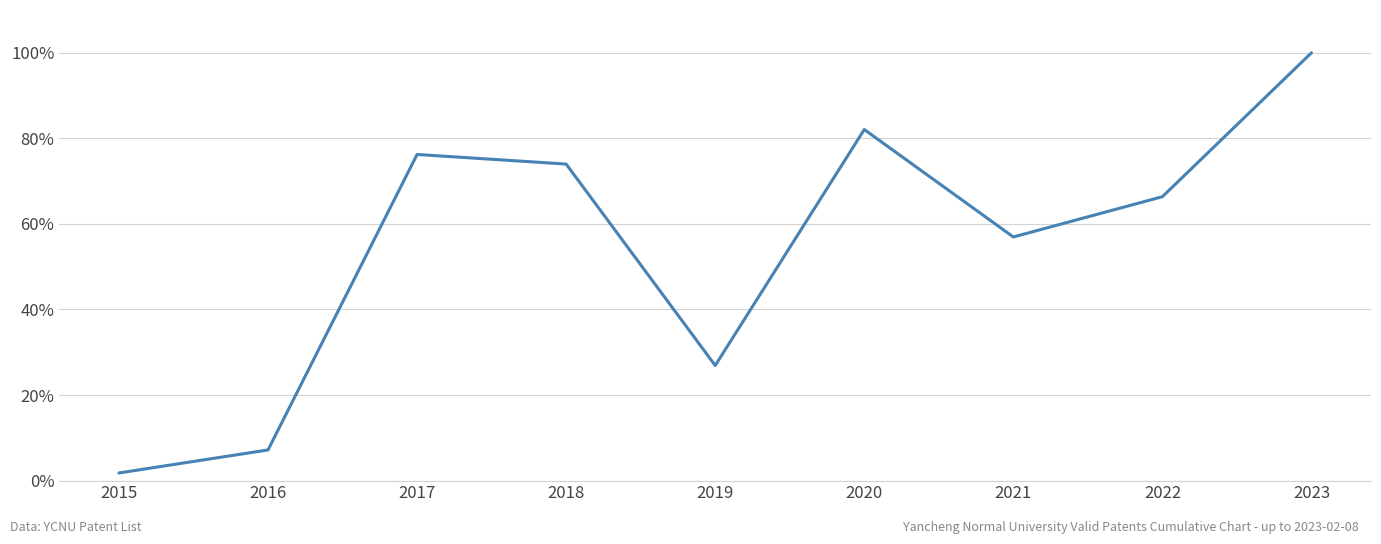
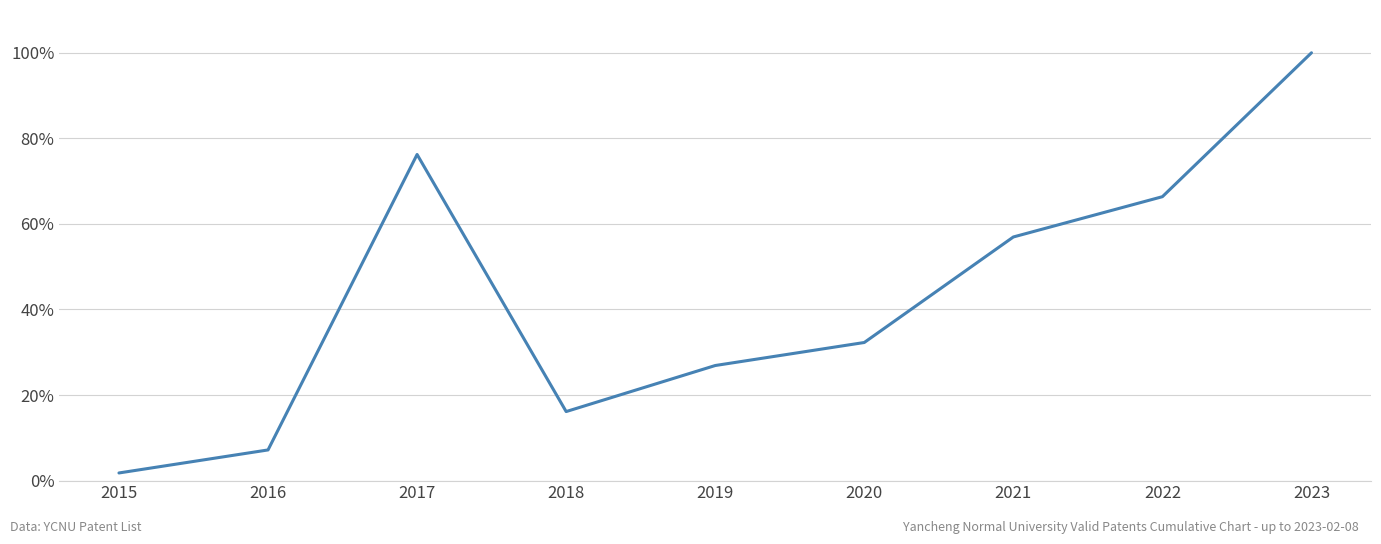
  {
    "2015": "2%",
    "2016": "7%",
    "2017": "76%",
-   "2018": "74%",
+   "2018": "16%",
    "2019": "27%",
-   "2020": "82%",
+   "2020": "32%",
    "2021": "57%",
    "2022": "66%",
    "2023": "100%"
  }
